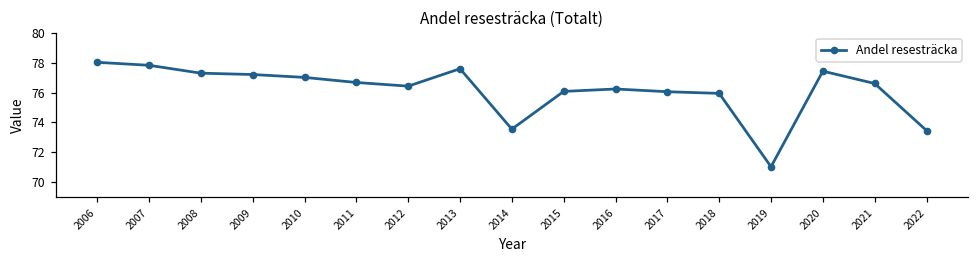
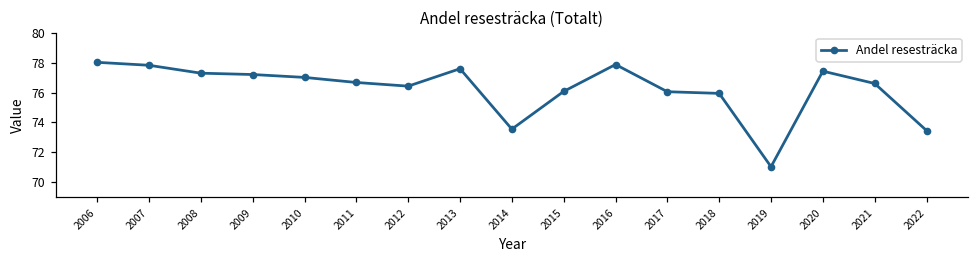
  {
    "2006": 78.0,
    "2007": 77.8,
    "2008": 77.3,
    "2009": 77.2,
    "2010": 77.0,
    "2011": 76.7,
    "2012": 76.4,
    "2013": 77.6,
    "2014": 73.6,
    "2015": 76.1,
-   "2016": 76.2,
+   "2016": 77.9,
    "2017": 76.1,
    "2018": 75.9,
    "2019": 71.0,
    "2020": 77.4,
    "2021": 76.6,
    "2022": 73.5
  }
